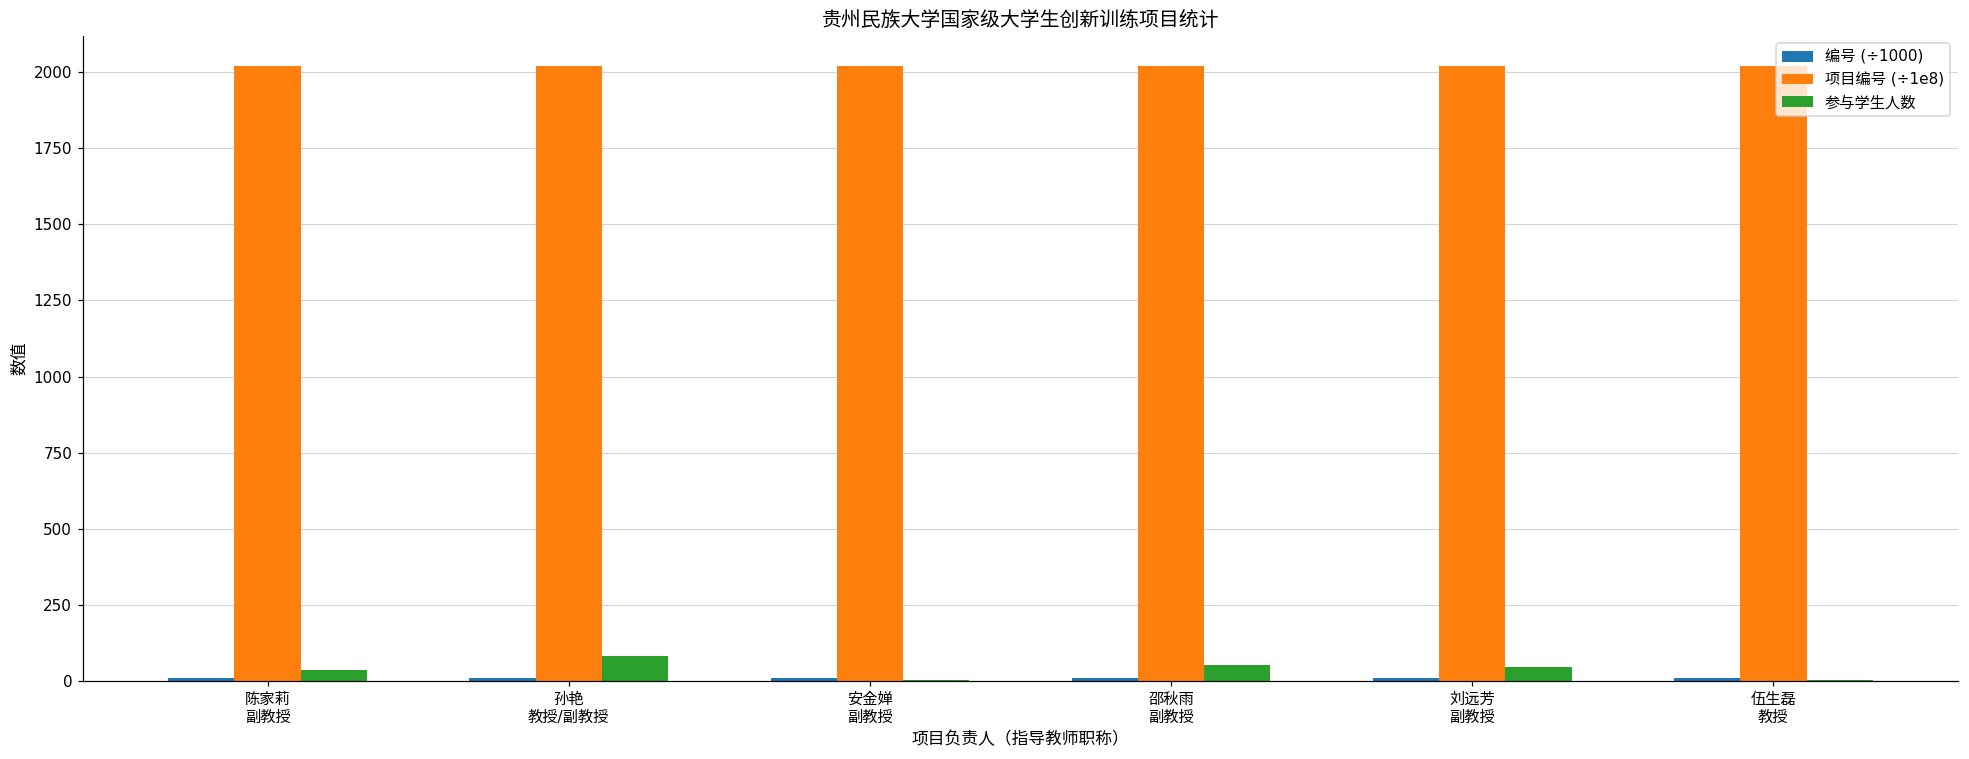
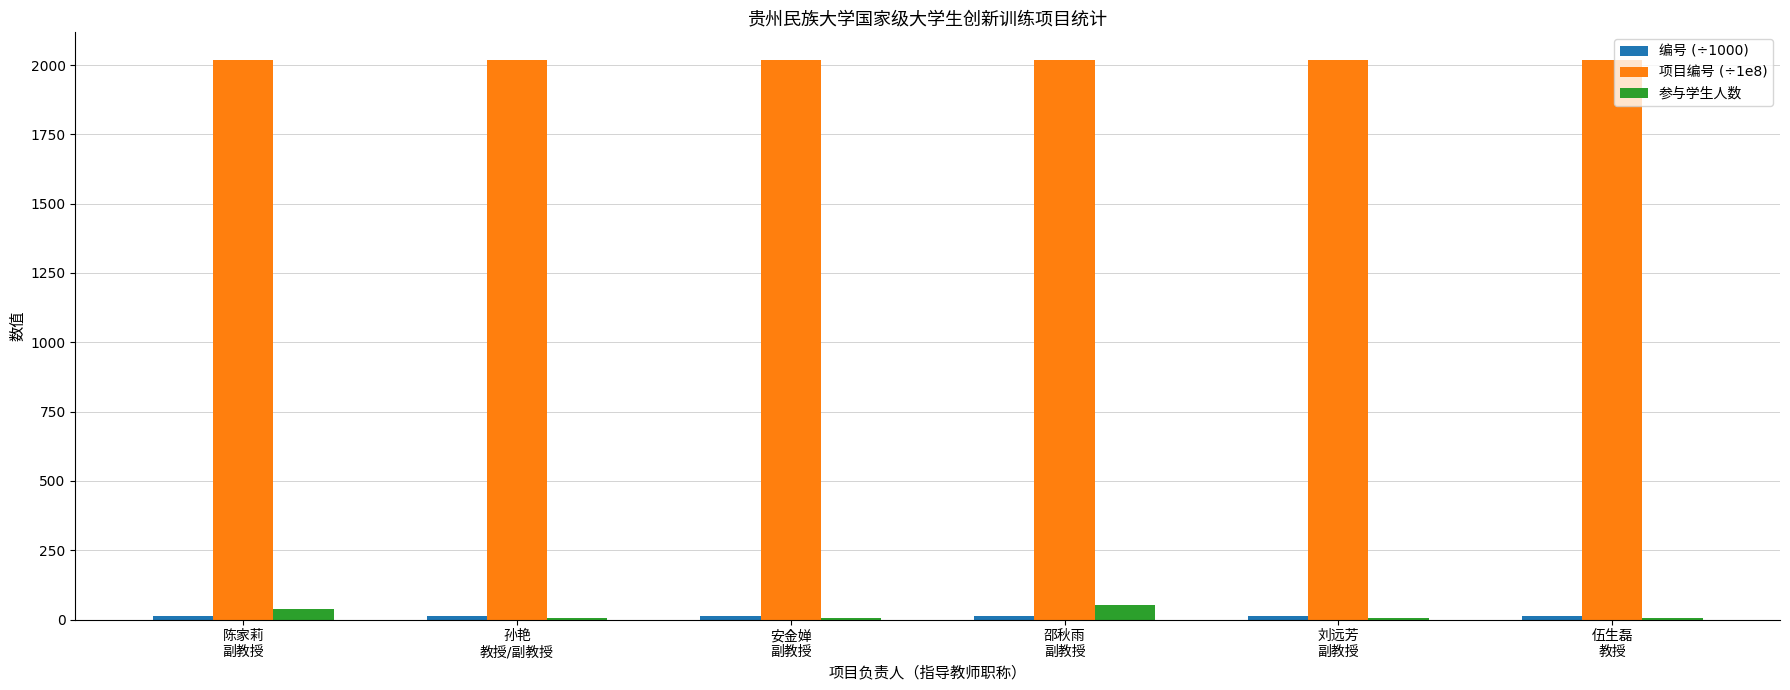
  {
    "编号 (÷1000)": {
      "陈家莉 副教授": 10,
      "孙艳 教授/副教授": 10,
      "安金婵 副教授": 10,
      "邵秋雨 副教授": 10,
      "刘远芳 副教授": 10,
      "伍生磊 教授": 10
    },
    "项目编号 (÷1e8)": {
      "陈家莉 副教授": 2020,
      "孙艳 教授/副教授": 2020,
      "安金婵 副教授": 2020,
      "邵秋雨 副教授": 2020,
      "刘远芳 副教授": 2020,
      "伍生磊 教授": 2020
    },
    "参与学生人数": {
      "陈家莉 副教授": 40,
-     "孙艳 教授/副教授": 80,
+     "孙艳 教授/副教授": 10,
      "邵秋雨 副教授": 50,
-     "刘远芳 副教授": 50
+     "刘远芳 副教授": 10
    }
  }
